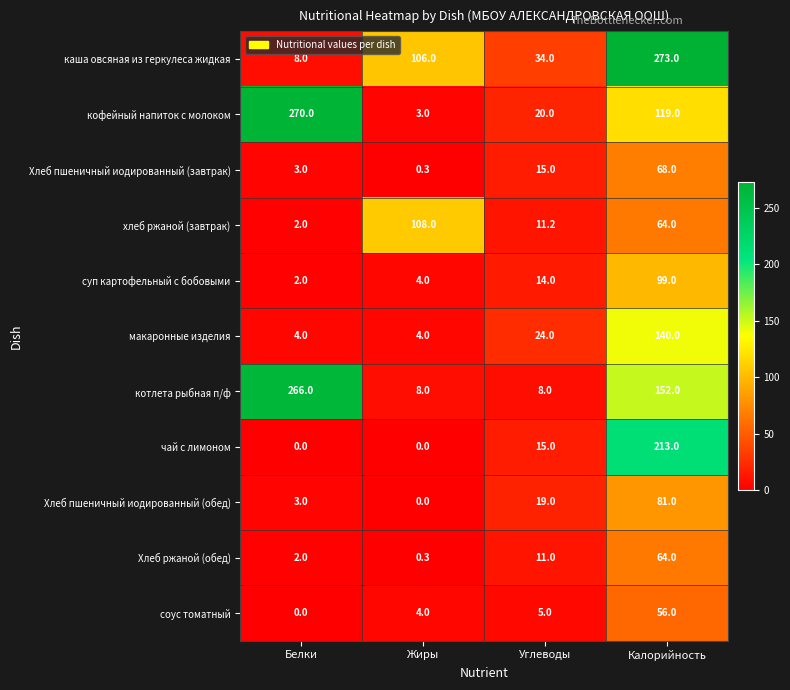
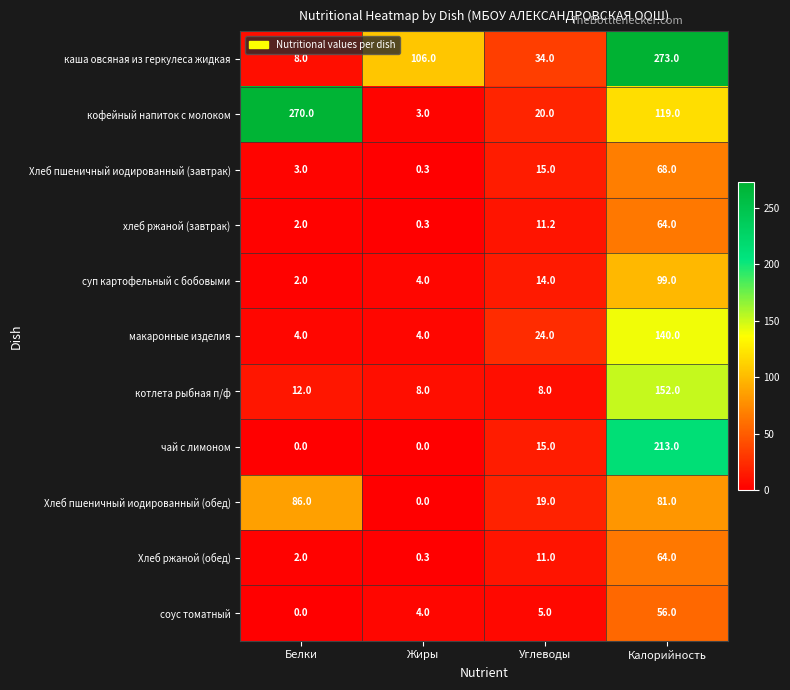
  {
    "каша овсяная из геркулеса жидкая": {
      "Белки": 8.0,
      "Жиры": 106.0,
      "Углеводы": 34.0,
      "Калорийность": 273.0
    },
    "кофейный напиток с молоком": {
      "Белки": 270.0,
      "Жиры": 3.0,
      "Углеводы": 20.0,
      "Калорийность": 119.0
    },
    "Хлеб пшеничный иодированный (завтрак)": {
      "Белки": 3.0,
      "Жиры": 0.3,
      "Углеводы": 15.0,
      "Калорийность": 68.0
    },
    "хлеб ржаной (завтрак)": {
      "Белки": 2.0,
-     "Жиры": 108.0,
+     "Жиры": 0.3,
      "Углеводы": 11.2,
      "Калорийность": 64.0
    },
    "суп картофельный с бобовыми": {
      "Белки": 2.0,
      "Жиры": 4.0,
      "Углеводы": 14.0,
      "Калорийность": 99.0
    },
    "макаронные изделия": {
      "Белки": 4.0,
      "Жиры": 4.0,
      "Углеводы": 24.0,
      "Калорийность": 140.0
    },
    "котлета рыбная п/ф": {
-     "Белки": 266.0,
+     "Белки": 12.0,
      "Жиры": 8.0,
      "Углеводы": 8.0,
      "Калорийность": 152.0
    },
    "чай с лимоном": {
      "Белки": 0.0,
      "Жиры": 0.0,
      "Углеводы": 15.0,
      "Калорийность": 213.0
    },
    "Хлеб пшеничный иодированный (обед)": {
-     "Белки": 3.0,
+     "Белки": 86.0,
      "Жиры": 0.0,
      "Углеводы": 19.0,
      "Калорийность": 81.0
    },
    "Хлеб ржаной (обед)": {
      "Белки": 2.0,
      "Жиры": 0.3,
      "Углеводы": 11.0,
      "Калорийность": 64.0
    },
    "соус томатный": {
      "Белки": 0.0,
      "Жиры": 4.0,
      "Углеводы": 5.0,
      "Калорийность": 56.0
    }
  }
